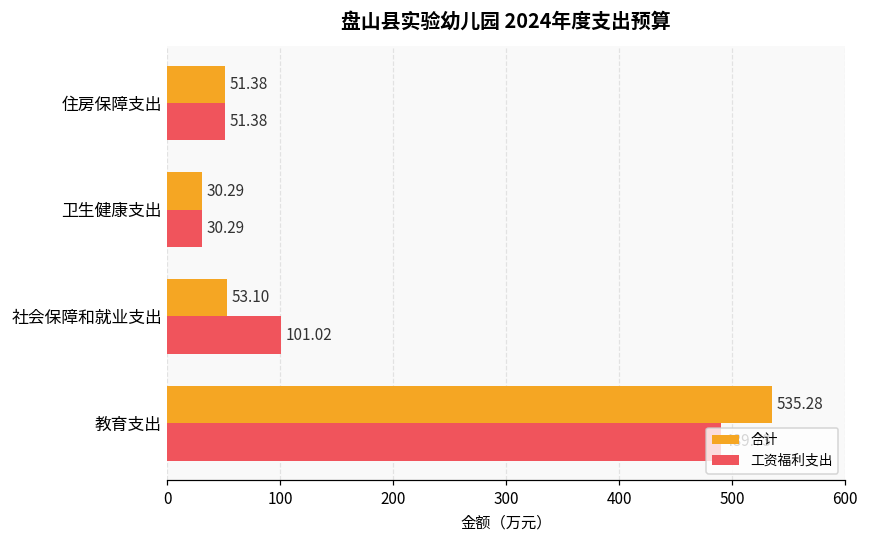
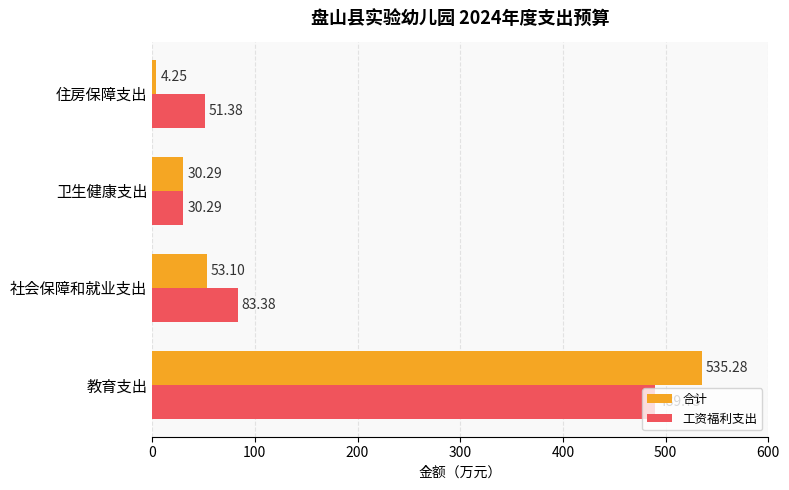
  {
    "合计": {
-     "住房保障支出": 51.38,
+     "住房保障支出": 4.25,
      "卫生健康支出": 30.29,
      "社会保障和就业支出": 53.10,
      "教育支出": 535.28
    },
    "工资福利支出": {
      "住房保障支出": 51.38,
      "卫生健康支出": 30.29,
-     "社会保障和就业支出": 101.02
+     "社会保障和就业支出": 83.38
    }
  }
